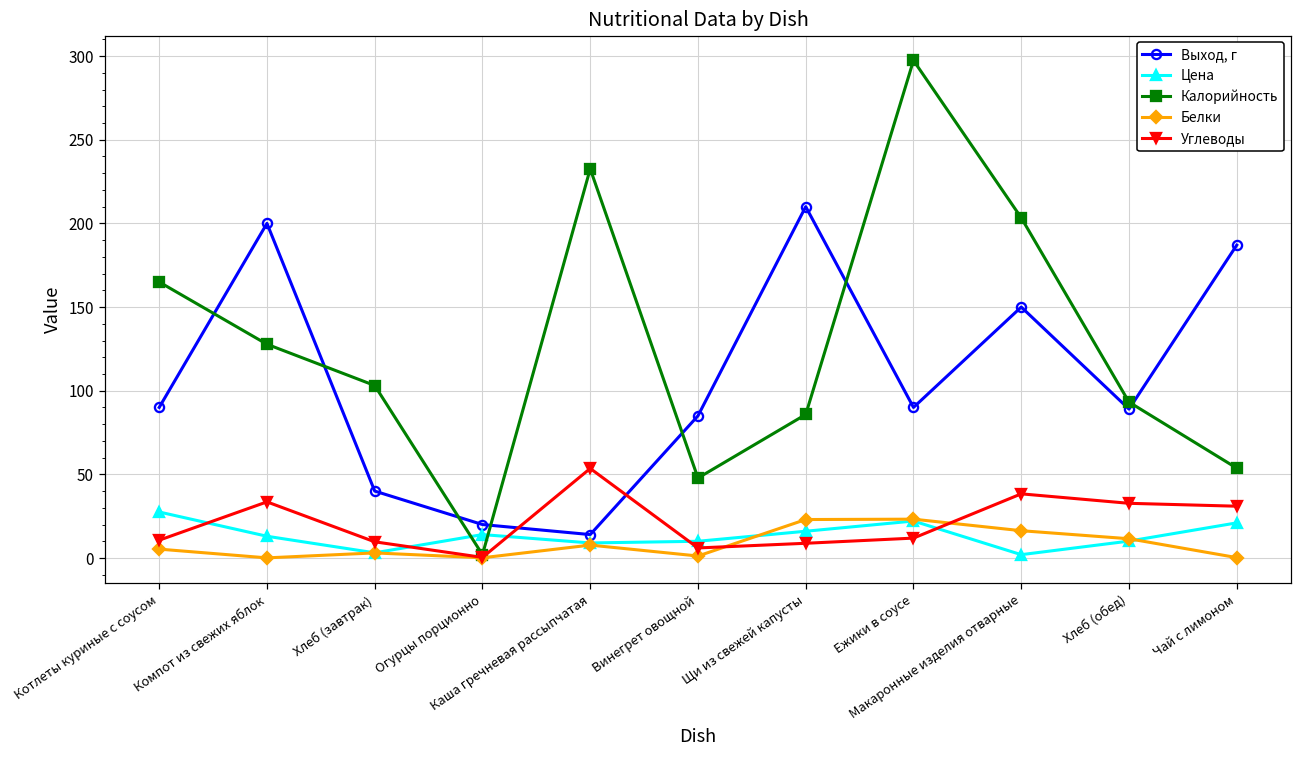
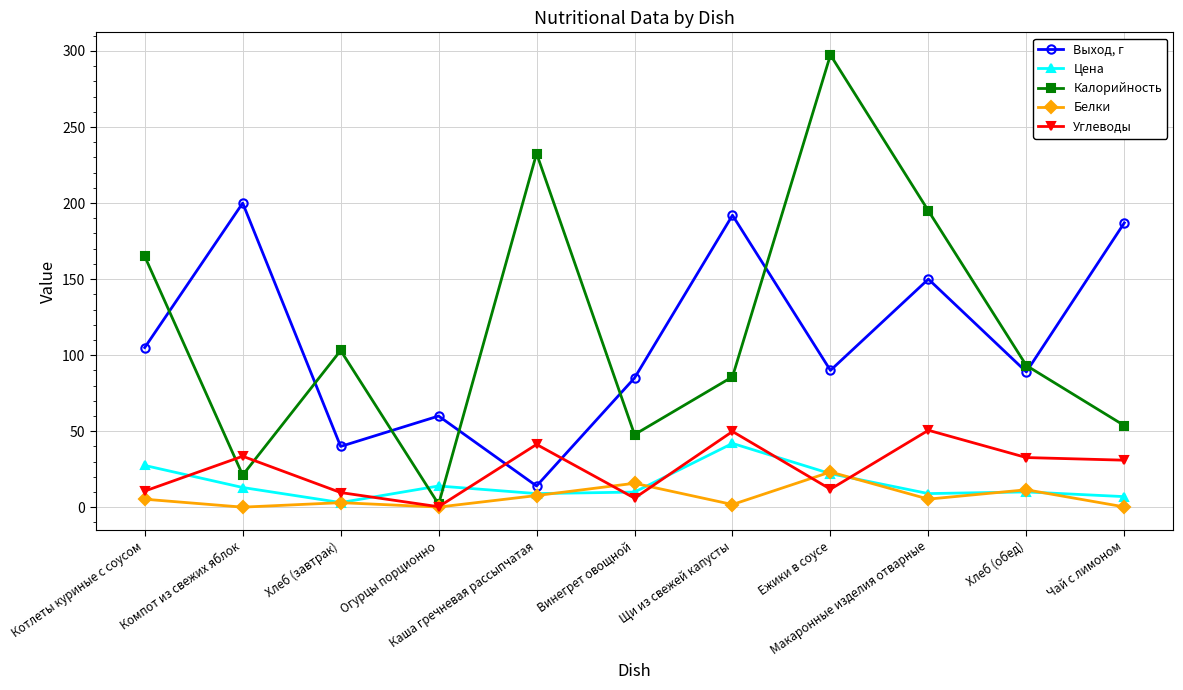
  {
    "Выход, г": {
-     "Котлеты куриные с соусом": 90,
+     "Котлеты куриные с соусом": 105,
      "Компот из свежих яблок": 200,
      "Хлеб (завтрак)": 40,
-     "Огурцы порционно": 20,
+     "Огурцы порционно": 60,
      "Каша гречневая рассыпчатая": 14,
      "Винегрет овощной": 85,
-     "Щи из свежей капусты": 210,
+     "Щи из свежей капусты": 192,
      "Ежики в соусе": 90,
      "Макаронные изделия отварные": 150,
      "Хлеб (обед)": 89,
      "Чай с лимоном": 187
    },
    "Цена": {
      "Котлеты куриные с соусом": 28,
      "Компот из свежих яблок": 13,
      "Огурцы порционно": 14,
      "Винегрет овощной": 10,
-     "Щи из свежей капусты": 16,
-     "Макаронные изделия отварные": 2,
-     "Чай с лимоном": 21
+     "Щи из свежей капусты": 42,
+     "Макаронные изделия отварные": 9,
+     "Чай с лимоном": 7
    },
    "Калорийность": {
      "Котлеты куриные с соусом": 165,
-     "Компот из свежих яблок": 128,
+     "Компот из свежих яблок": 21,
      "Хлеб (завтрак)": 103,
      "Каша гречневая рассыпчатая": 233,
      "Винегрет овощной": 48,
      "Щи из свежей капусты": 86,
      "Ежики в соусе": 297,
-     "Макаронные изделия отварные": 203,
+     "Макаронные изделия отварные": 195,
      "Хлеб (обед)": 93,
      "Чай с лимоном": 54
    },
    "Белки": {
      "Котлеты куриные с соусом": 5,
      "Компот из свежих яблок": 0,
-     "Винегрет овощной": 1,
-     "Щи из свежей капусты": 23,
-     "Макаронные изделия отварные": 16,
+     "Винегрет овощной": 16,
+     "Щи из свежей капусты": 2,
+     "Макаронные изделия отварные": 5,
      "Чай с лимоном": 0
    },
    "Углеводы": {
      "Котлеты куриные с соусом": 11,
      "Компот из свежих яблок": 34,
      "Хлеб (завтрак)": 10,
-     "Каша гречневая рассыпчатая": 54,
+     "Каша гречневая рассыпчатая": 41,
      "Винегрет овощной": 6,
-     "Щи из свежей капусты": 9,
+     "Щи из свежей капусты": 50,
      "Ежики в соусе": 12,
-     "Макаронные изделия отварные": 38,
+     "Макаронные изделия отварные": 51,
      "Хлеб (обед)": 33,
      "Чай с лимоном": 31
    }
  }
